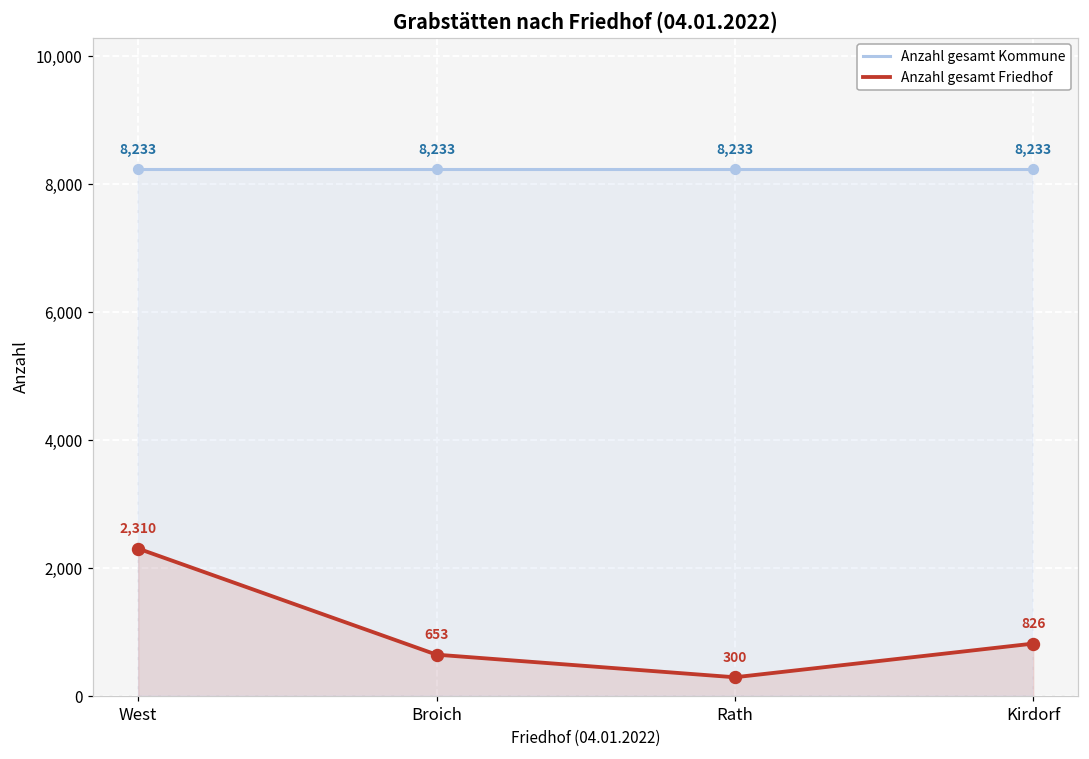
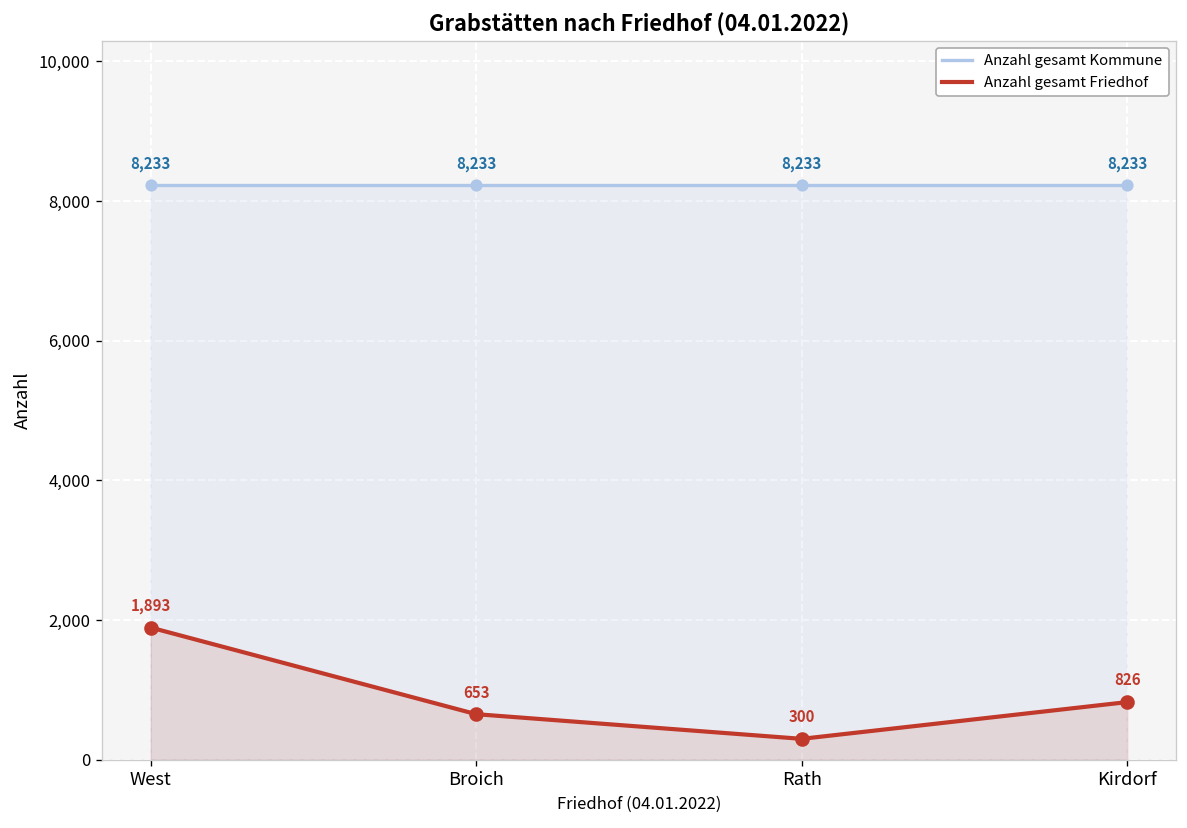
  {
    "Anzahl gesamt Kommune": {
      "West": "8,233",
      "Broich": "8,233",
      "Rath": "8,233",
      "Kirdorf": "8,233"
    },
    "Anzahl gesamt Friedhof": {
-     "West": "2,310",
+     "West": "1,893",
      "Broich": "653",
      "Rath": "300",
      "Kirdorf": "826"
    }
  }
